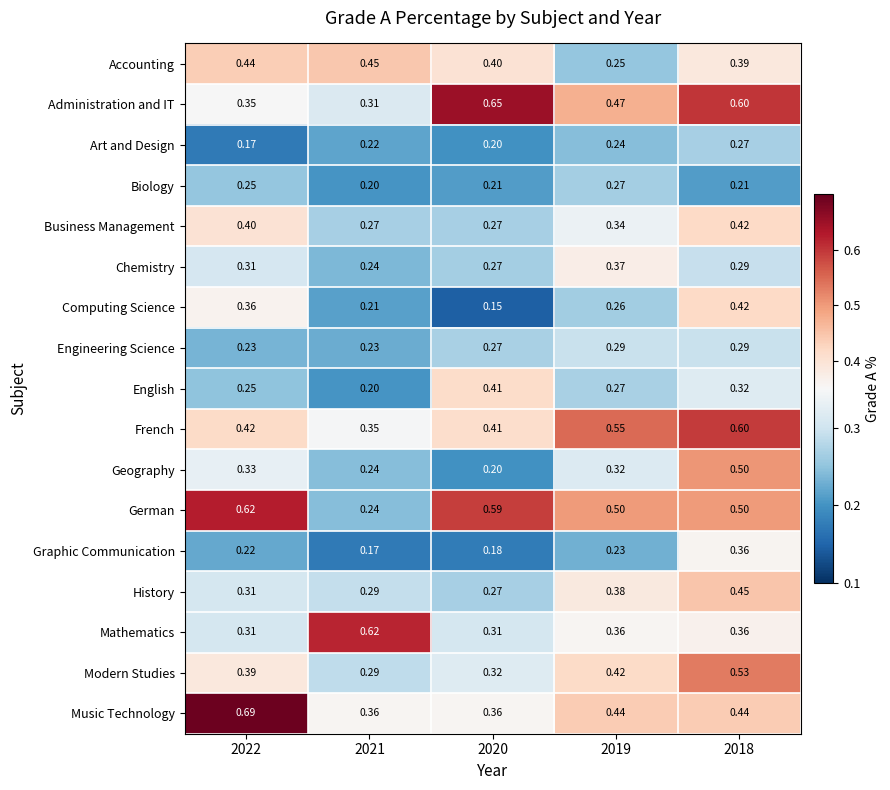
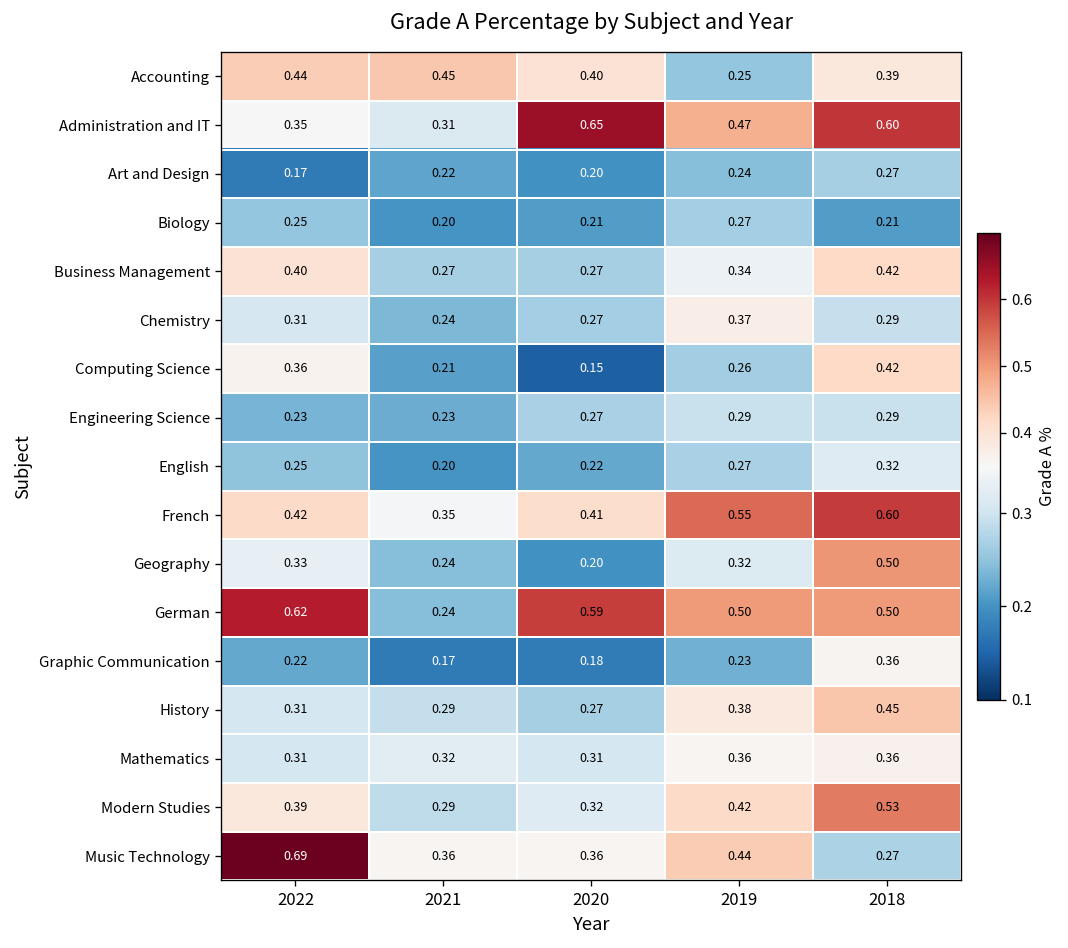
  {
    "Accounting": {
      "2022": 0.44,
      "2021": 0.45,
      "2020": 0.40,
      "2019": 0.25,
      "2018": 0.39
    },
    "Administration and IT": {
      "2022": 0.35,
      "2021": 0.31,
      "2020": 0.65,
      "2019": 0.47,
      "2018": 0.60
    },
    "Art and Design": {
      "2022": 0.17,
      "2021": 0.22,
      "2020": 0.20,
      "2019": 0.24,
      "2018": 0.27
    },
    "Biology": {
      "2022": 0.25,
      "2021": 0.20,
      "2020": 0.21,
      "2019": 0.27,
      "2018": 0.21
    },
    "Business Management": {
      "2022": 0.40,
      "2021": 0.27,
      "2020": 0.27,
      "2019": 0.34,
      "2018": 0.42
    },
    "Chemistry": {
      "2022": 0.31,
      "2021": 0.24,
      "2020": 0.27,
      "2019": 0.37,
      "2018": 0.29
    },
    "Computing Science": {
      "2022": 0.36,
      "2021": 0.21,
      "2020": 0.15,
      "2019": 0.26,
      "2018": 0.42
    },
    "Engineering Science": {
      "2022": 0.23,
      "2021": 0.23,
      "2020": 0.27,
      "2019": 0.29,
      "2018": 0.29
    },
    "English": {
      "2022": 0.25,
      "2021": 0.20,
-     "2020": 0.41,
+     "2020": 0.22,
      "2019": 0.27,
      "2018": 0.32
    },
    "French": {
      "2022": 0.42,
      "2021": 0.35,
      "2020": 0.41,
      "2019": 0.55,
      "2018": 0.60
    },
    "Geography": {
      "2022": 0.33,
      "2021": 0.24,
      "2020": 0.20,
      "2019": 0.32,
      "2018": 0.50
    },
    "German": {
      "2022": 0.62,
      "2021": 0.24,
      "2020": 0.59,
      "2019": 0.50,
      "2018": 0.50
    },
    "Graphic Communication": {
      "2022": 0.22,
      "2021": 0.17,
      "2020": 0.18,
      "2019": 0.23,
      "2018": 0.36
    },
    "History": {
      "2022": 0.31,
      "2021": 0.29,
      "2020": 0.27,
      "2019": 0.38,
      "2018": 0.45
    },
    "Mathematics": {
      "2022": 0.31,
-     "2021": 0.62,
+     "2021": 0.32,
      "2020": 0.31,
      "2019": 0.36,
      "2018": 0.36
    },
    "Modern Studies": {
      "2022": 0.39,
      "2021": 0.29,
      "2020": 0.32,
      "2019": 0.42,
      "2018": 0.53
    },
    "Music Technology": {
      "2022": 0.69,
      "2021": 0.36,
      "2020": 0.36,
      "2019": 0.44,
-     "2018": 0.44
+     "2018": 0.27
    }
  }
